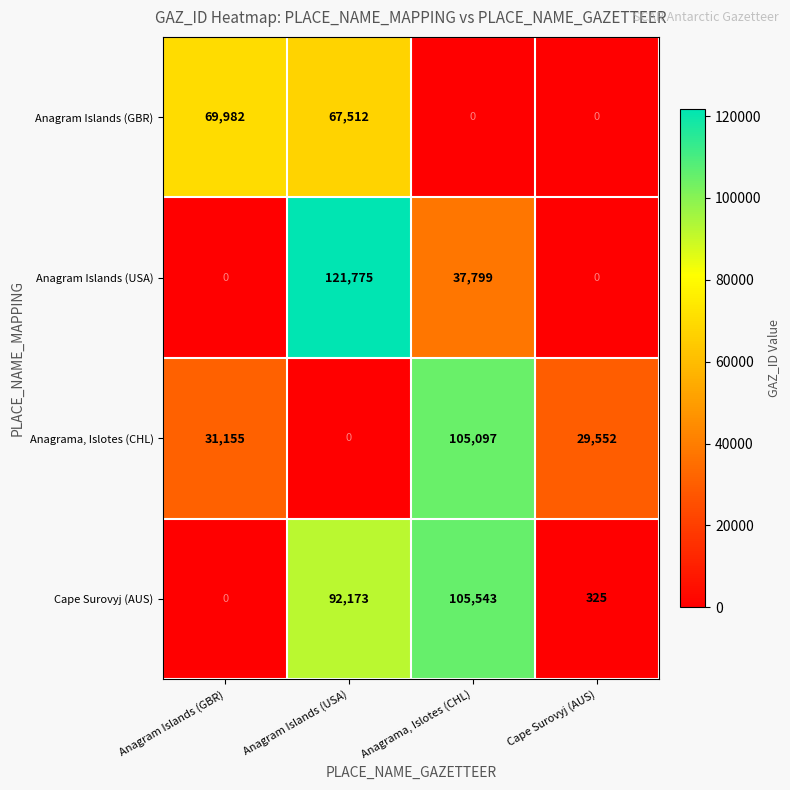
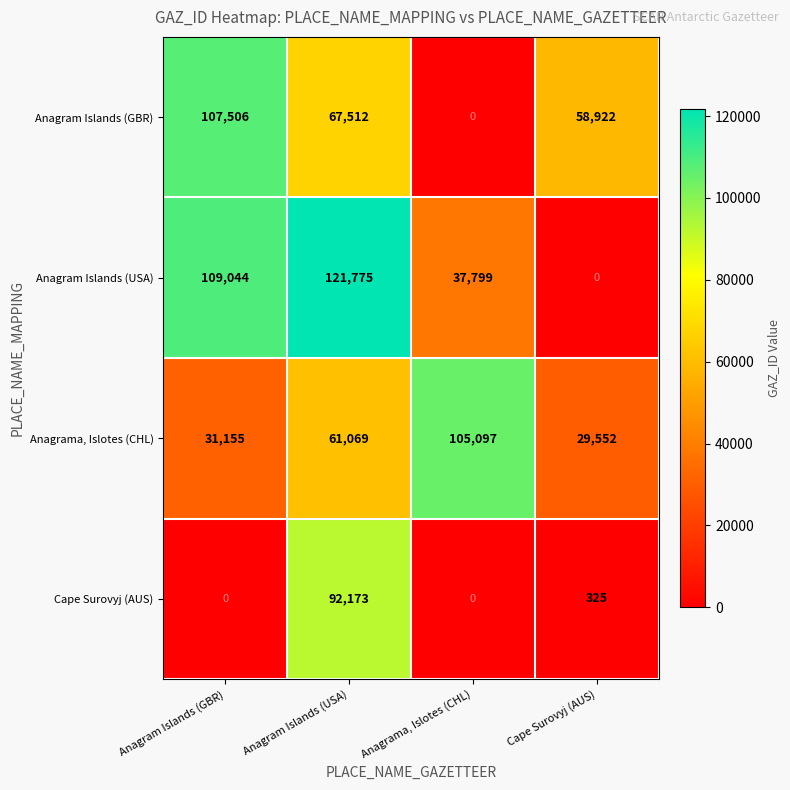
  {
    "Anagram Islands (GBR)": {
-     "Anagram Islands (GBR)": "69,982",
+     "Anagram Islands (GBR)": "107,506",
      "Anagram Islands (USA)": "67,512",
      "Anagrama, Islotes (CHL)": "0",
-     "Cape Surovyj (AUS)": "0"
+     "Cape Surovyj (AUS)": "58,922"
    },
    "Anagram Islands (USA)": {
-     "Anagram Islands (GBR)": "0",
+     "Anagram Islands (GBR)": "109,044",
      "Anagram Islands (USA)": "121,775",
      "Anagrama, Islotes (CHL)": "37,799",
      "Cape Surovyj (AUS)": "0"
    },
    "Anagrama, Islotes (CHL)": {
      "Anagram Islands (GBR)": "31,155",
-     "Anagram Islands (USA)": "0",
+     "Anagram Islands (USA)": "61,069",
      "Anagrama, Islotes (CHL)": "105,097",
      "Cape Surovyj (AUS)": "29,552"
    },
    "Cape Surovyj (AUS)": {
      "Anagram Islands (GBR)": "0",
      "Anagram Islands (USA)": "92,173",
-     "Anagrama, Islotes (CHL)": "105,543",
+     "Anagrama, Islotes (CHL)": "0",
      "Cape Surovyj (AUS)": "325"
    }
  }
